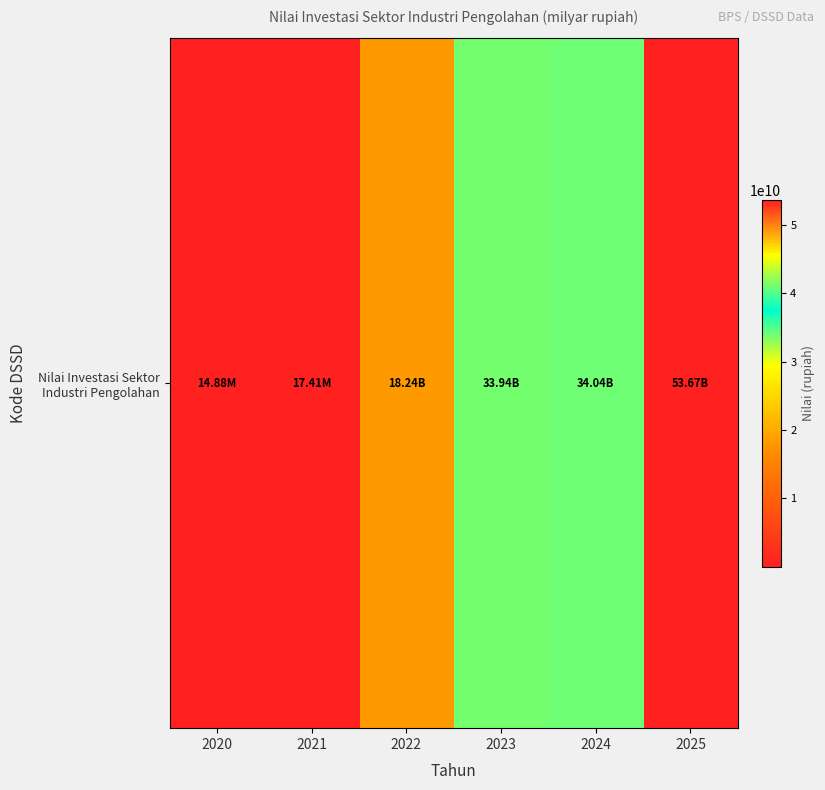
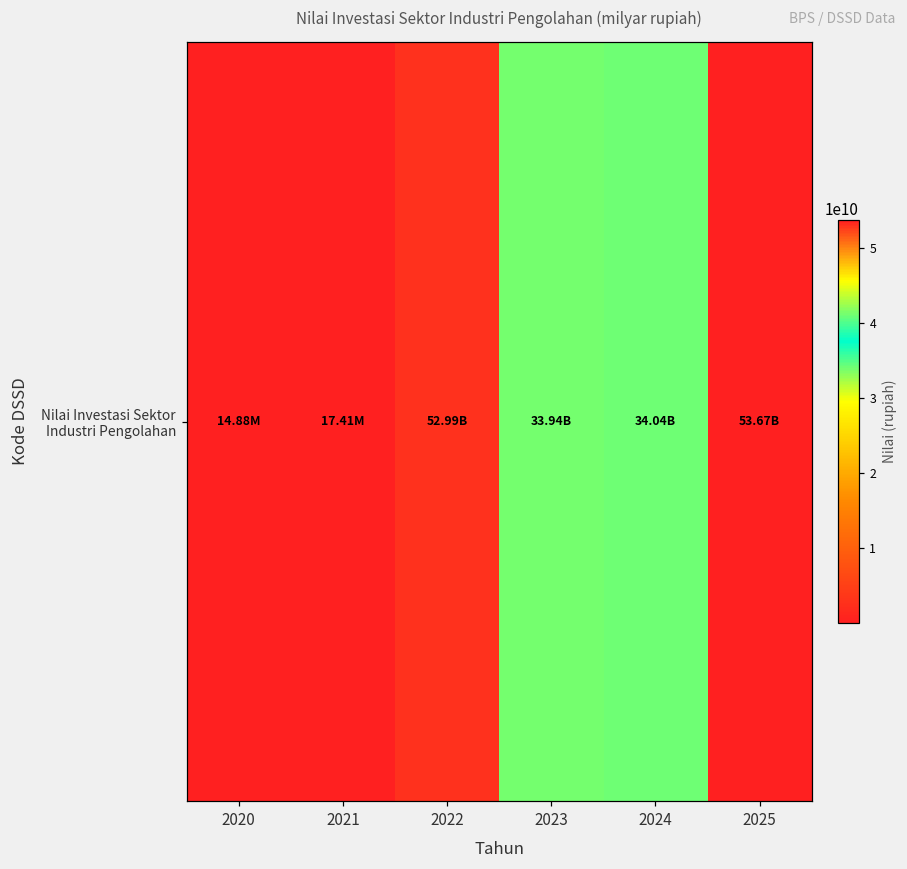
  {
    "Nilai Investasi Sektor Industri Pengolahan": {
      "2020": "14.88M",
      "2021": "17.41M",
-     "2022": "18.24B",
+     "2022": "52.99B",
      "2023": "33.94B",
      "2024": "34.04B",
      "2025": "53.67B"
    }
  }
